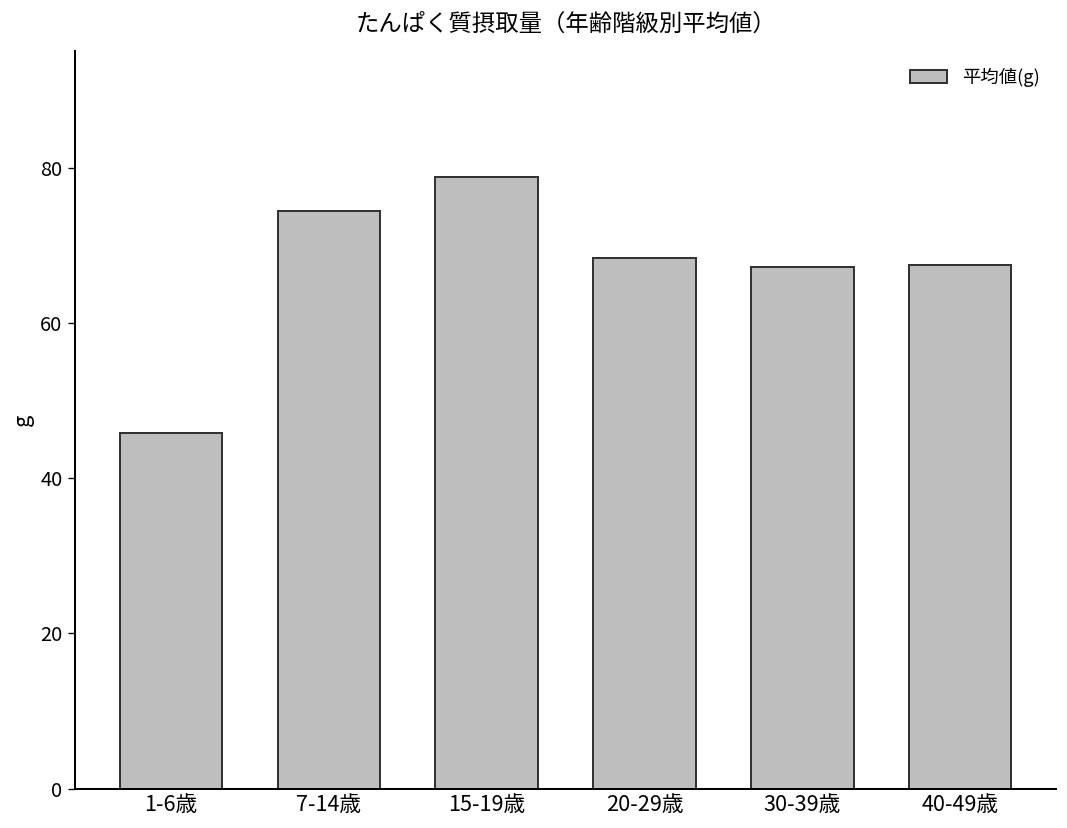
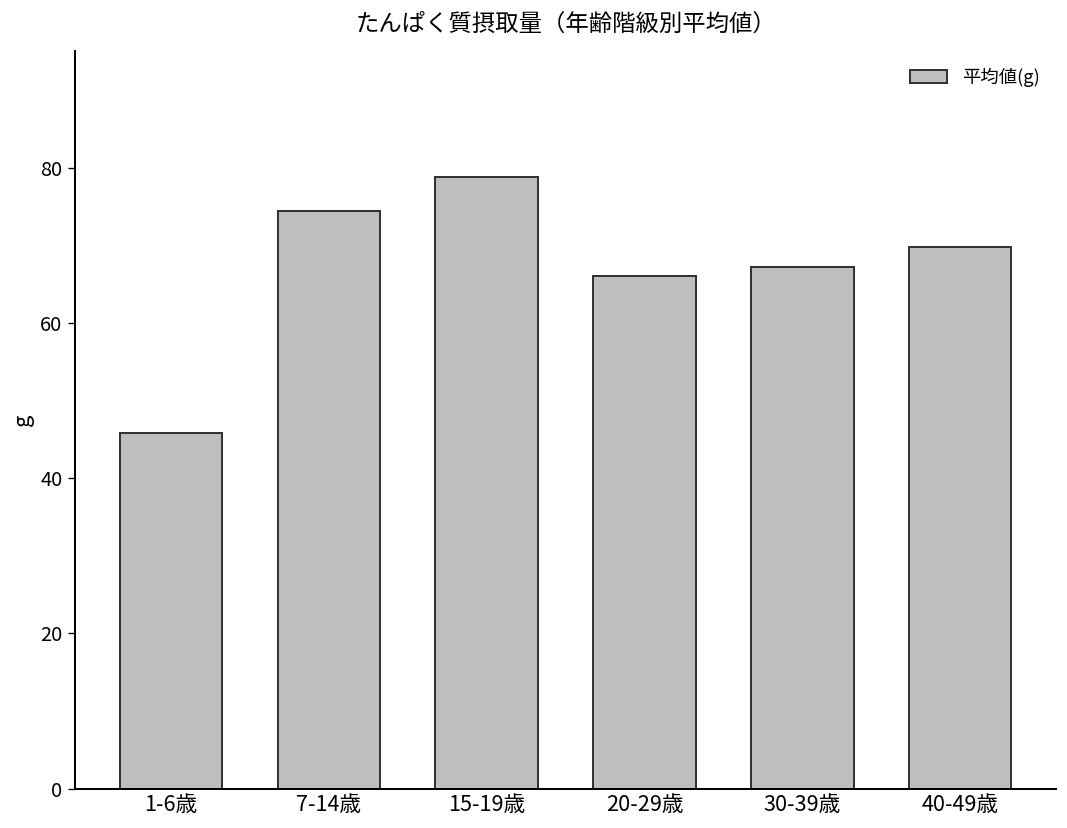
  {
    "1-6歳": 46,
    "7-14歳": 74,
    "15-19歳": 79,
-   "20-29歳": 68,
+   "20-29歳": 66,
    "30-39歳": 67,
-   "40-49歳": 67
+   "40-49歳": 70
  }
